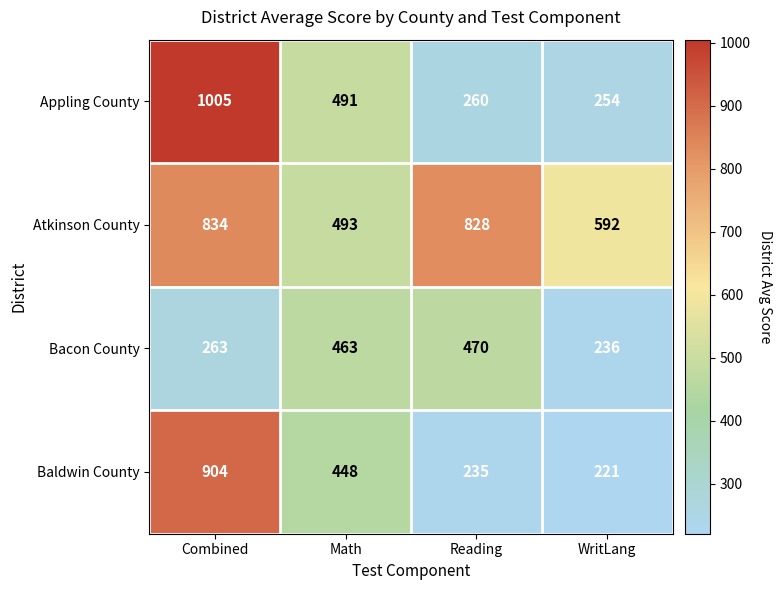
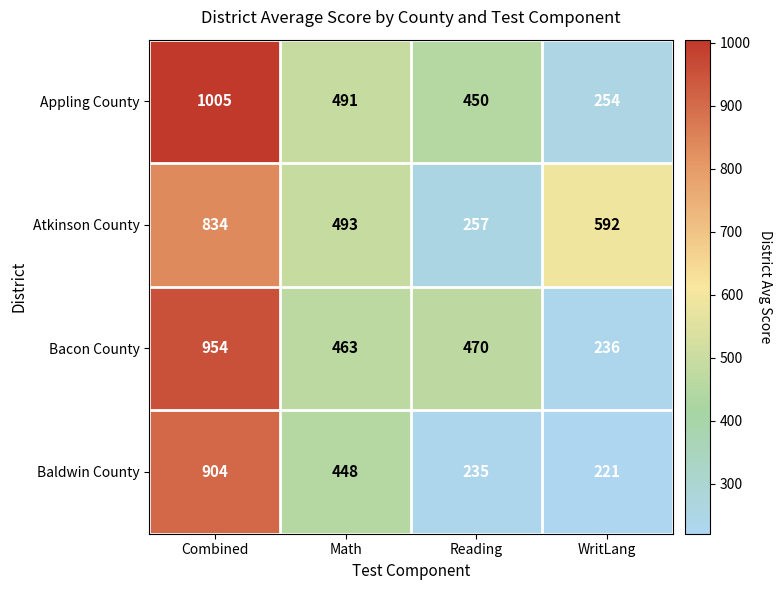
  {
    "Appling County": {
      "Combined": 1005,
      "Math": 491,
-     "Reading": 260,
+     "Reading": 450,
      "WritLang": 254
    },
    "Atkinson County": {
      "Combined": 834,
      "Math": 493,
-     "Reading": 828,
+     "Reading": 257,
      "WritLang": 592
    },
    "Bacon County": {
-     "Combined": 263,
+     "Combined": 954,
      "Math": 463,
      "Reading": 470,
      "WritLang": 236
    },
    "Baldwin County": {
      "Combined": 904,
      "Math": 448,
      "Reading": 235,
      "WritLang": 221
    }
  }
